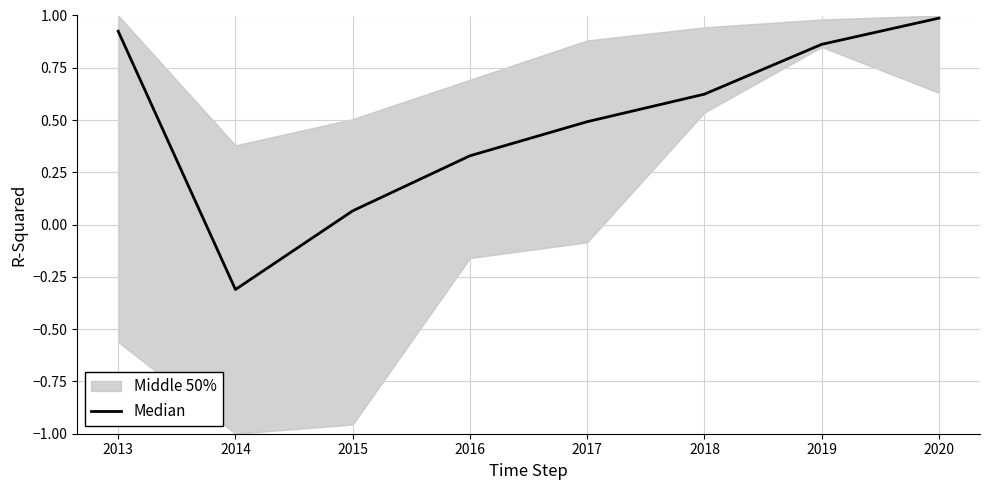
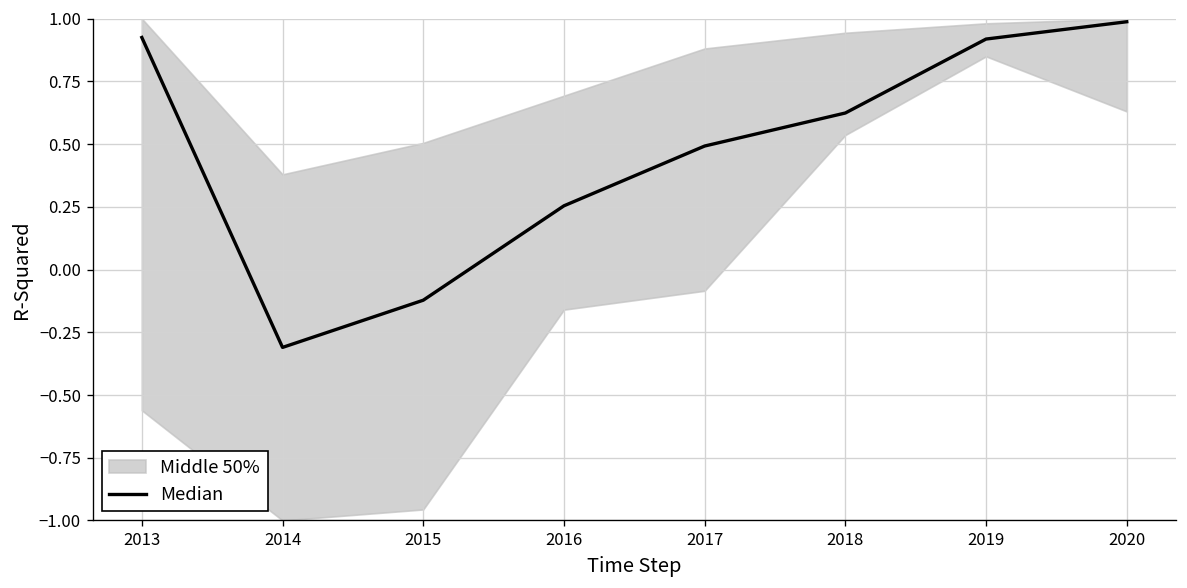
  {
    "Median": {
      "2013": 0.92,
      "2014": -0.31,
-     "2015": 0.07,
-     "2016": 0.33,
+     "2015": -0.12,
+     "2016": 0.25,
      "2017": 0.49,
      "2018": 0.62,
-     "2019": 0.86,
+     "2019": 0.92,
      "2020": 0.99
    }
  }
